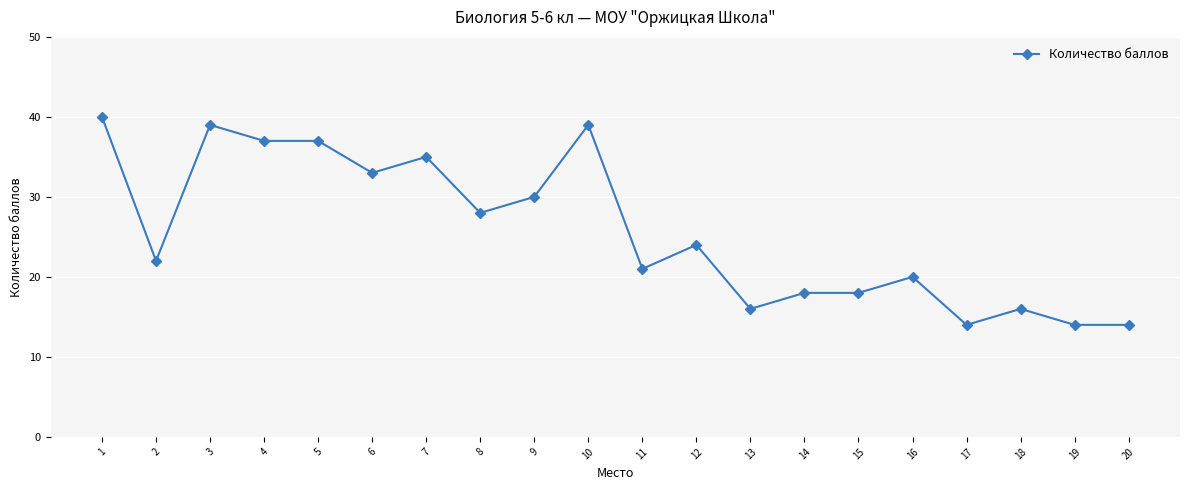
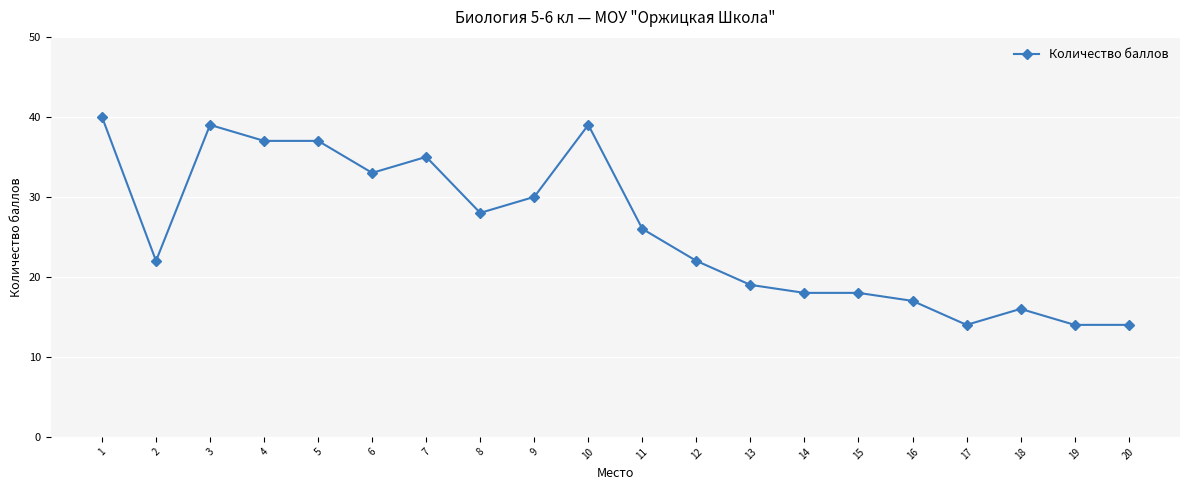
  {
    "1": 40,
    "2": 22,
    "3": 39,
    "4": 37,
    "5": 37,
    "6": 33,
    "7": 35,
    "8": 28,
    "9": 30,
    "10": 39,
-   "11": 21,
-   "12": 24,
-   "13": 16,
+   "11": 26,
+   "12": 22,
+   "13": 19,
    "14": 18,
    "15": 18,
-   "16": 20,
+   "16": 17,
    "17": 14,
    "18": 16,
    "19": 14,
    "20": 14
  }
